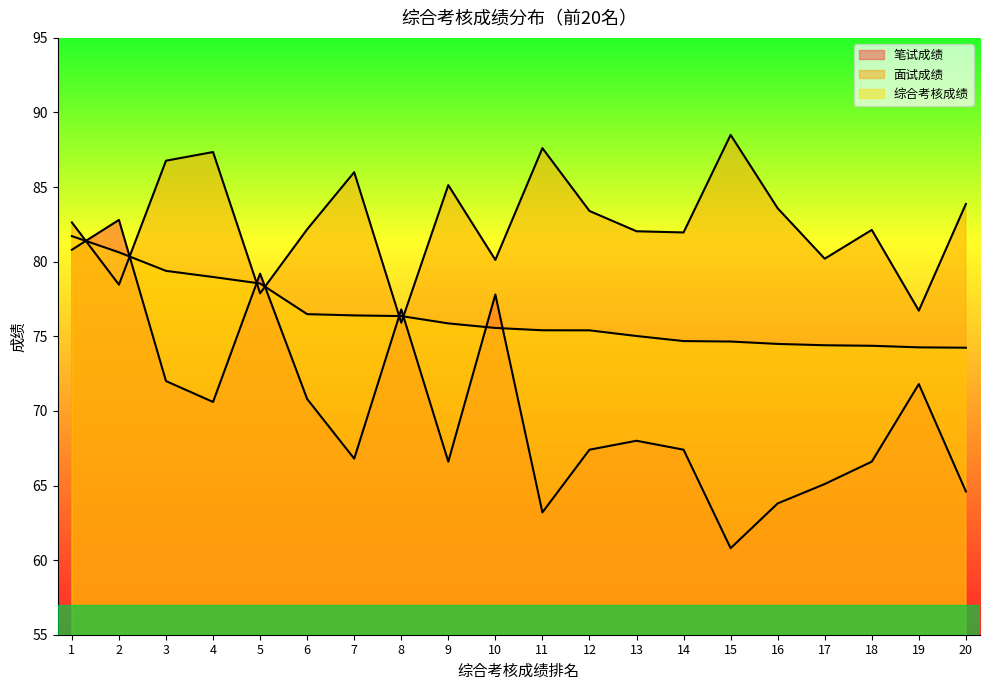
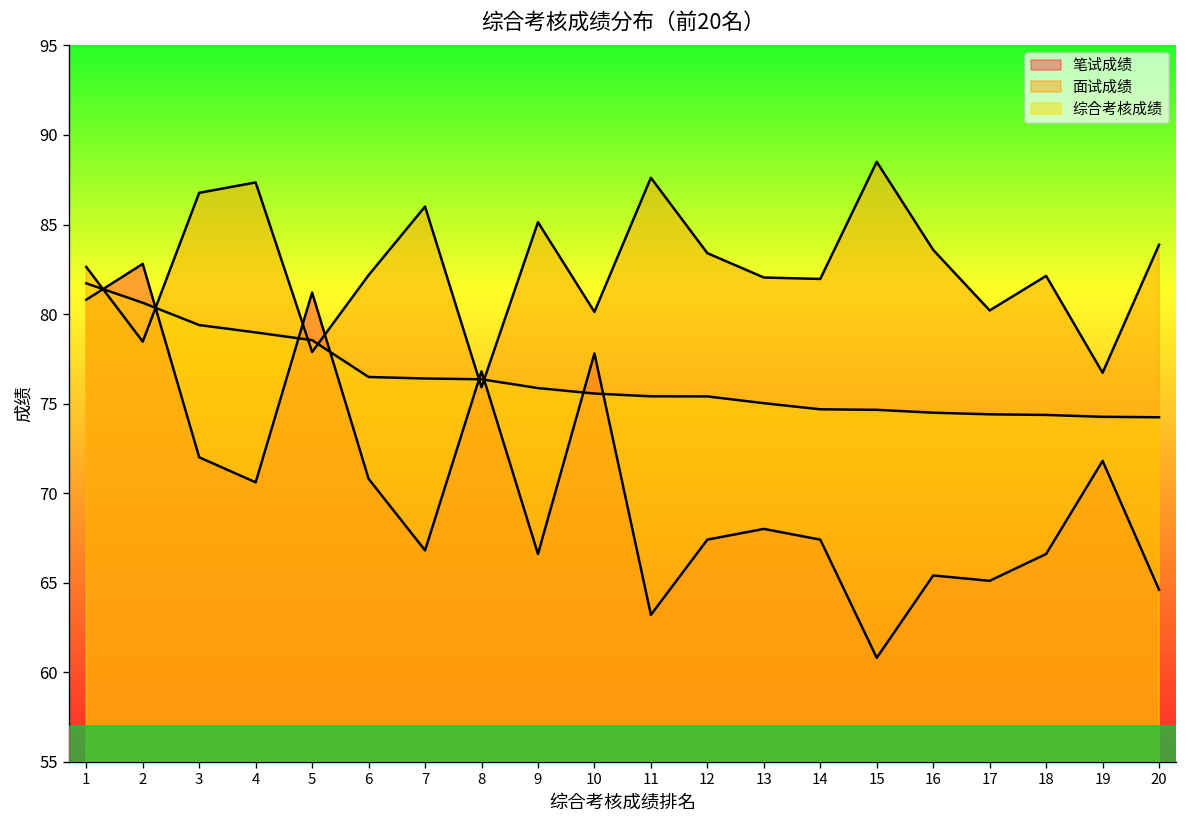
  {
    "笔试成绩": {
      "1": 80.8,
      "2": 82.8,
      "3": 72.0,
      "4": 70.6,
-     "5": 79.2,
+     "5": 81.2,
      "6": 70.8,
      "7": 66.8,
      "8": 76.8,
      "9": 66.6,
      "10": 77.8,
      "11": 63.2,
      "12": 67.4,
      "13": 68.0,
      "14": 67.4,
      "15": 60.8,
-     "16": 63.8,
+     "16": 65.4,
      "17": 65.1,
      "18": 66.6,
      "19": 71.8,
      "20": 64.6
    }
  }
